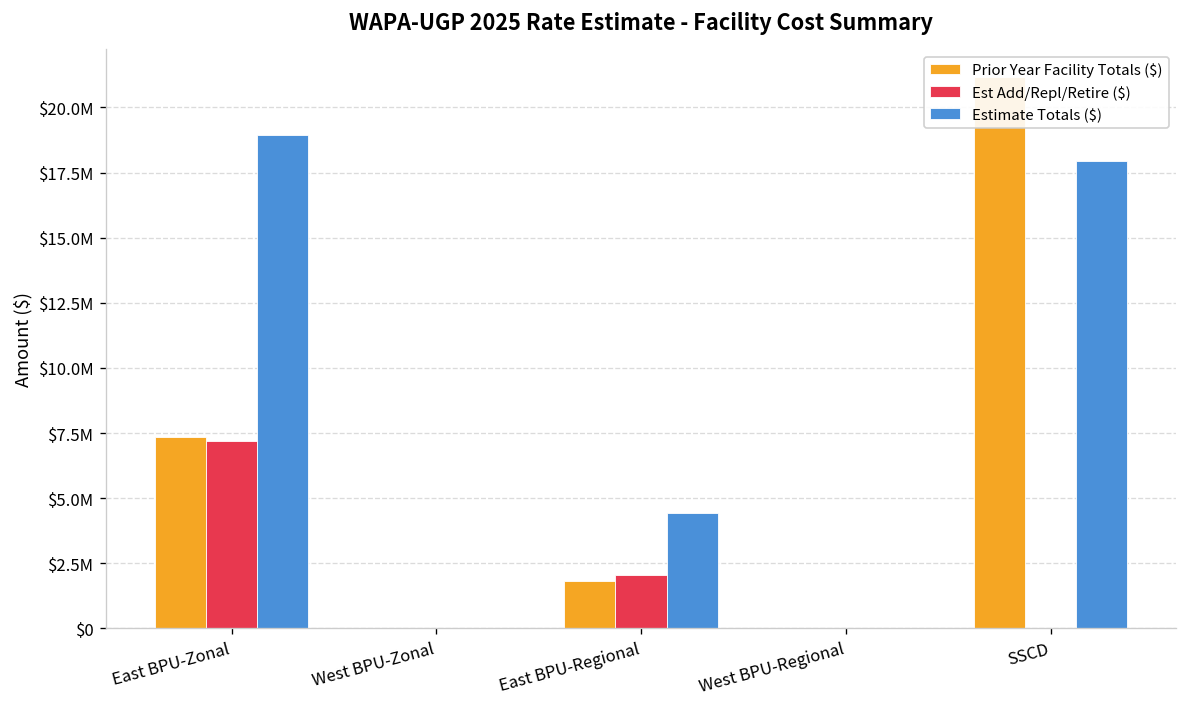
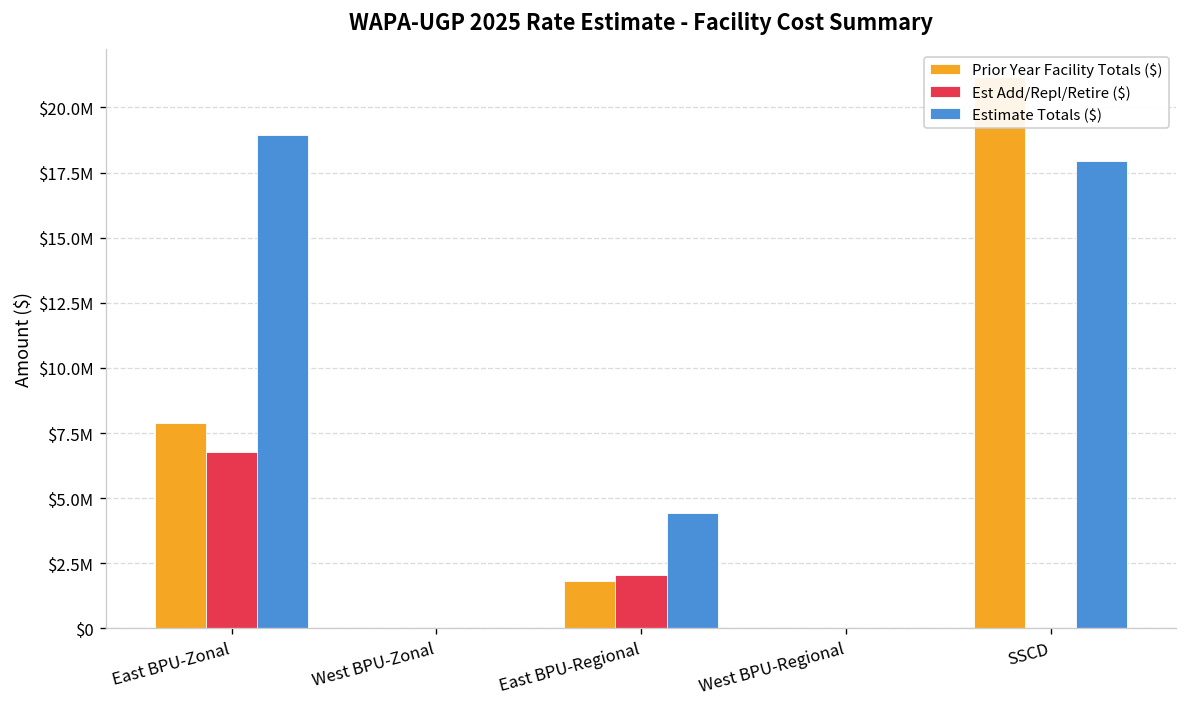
  {
    "Prior Year Facility Totals ($)": {
-     "East BPU-Zonal": "$7300000",
+     "East BPU-Zonal": "$7900000",
      "East BPU-Regional": "$1800000"
    },
    "Est Add/Repl/Retire ($)": {
-     "East BPU-Zonal": "$7200000",
+     "East BPU-Zonal": "$6800000",
      "West BPU-Zonal": "$0",
      "East BPU-Regional": "$2000000",
      "West BPU-Regional": "$0",
      "SSCD": "$0"
    },
    "Estimate Totals ($)": {
      "East BPU-Zonal": "$18900000",
      "East BPU-Regional": "$4400000",
      "SSCD": "$17900000"
    }
  }
